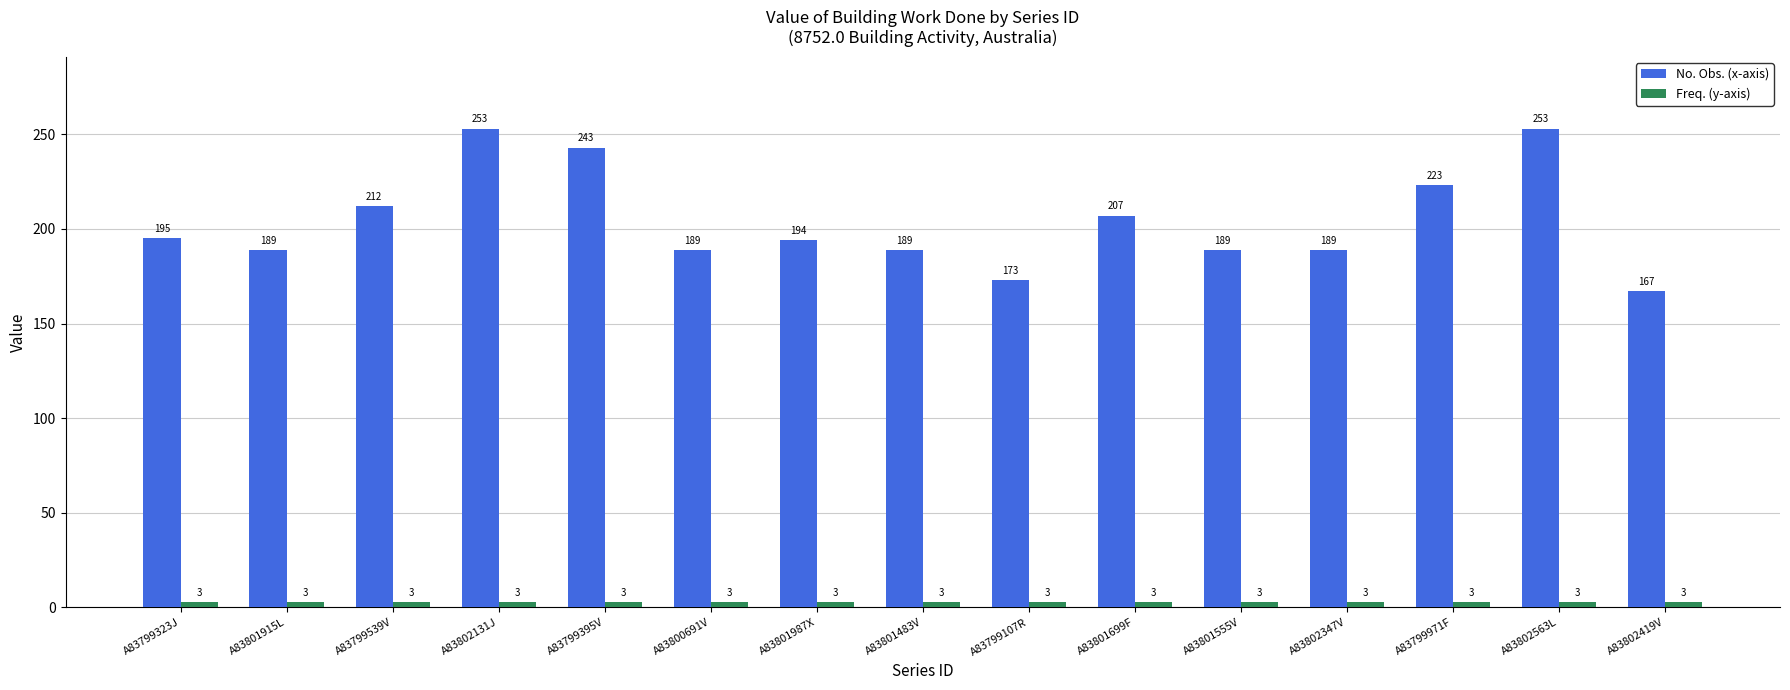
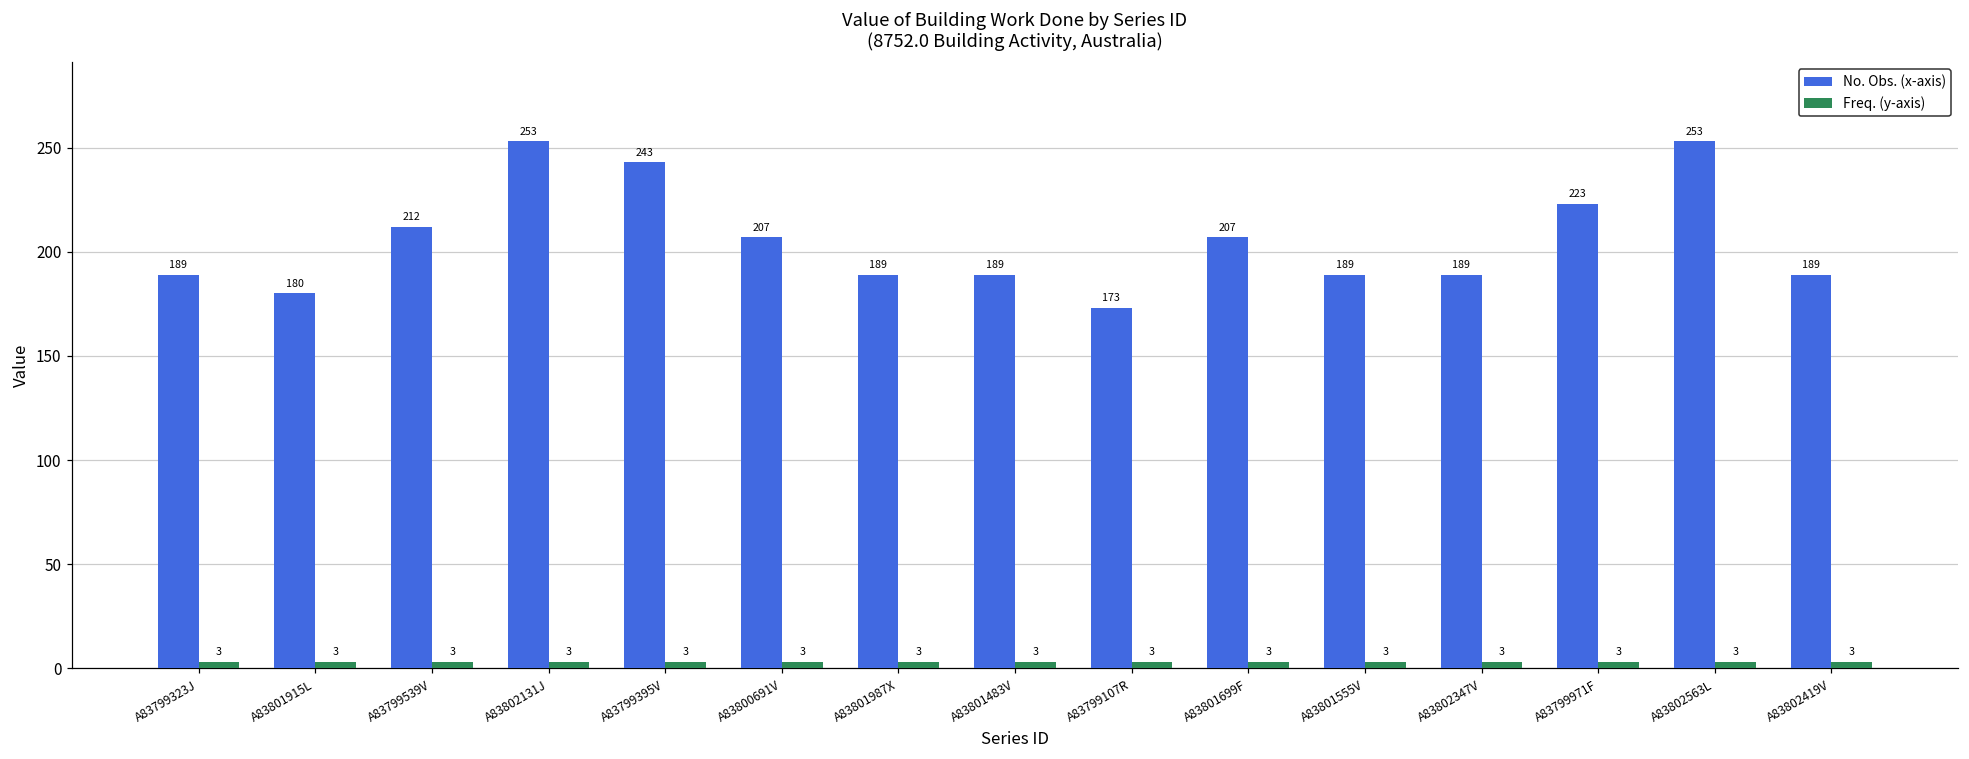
  {
    "No. Obs. (x-axis)": {
-     "A83799323J": 195,
-     "A83801915L": 189,
+     "A83799323J": 189,
+     "A83801915L": 180,
      "A83799539V": 212,
      "A83802131J": 253,
      "A83799395V": 243,
-     "A83800691V": 189,
-     "A83801987X": 194,
+     "A83800691V": 207,
+     "A83801987X": 189,
      "A83801483V": 189,
      "A83799107R": 173,
      "A83801699F": 207,
      "A83801555V": 189,
      "A83802347V": 189,
      "A83799971F": 223,
      "A83802563L": 253,
-     "A83802419V": 167
+     "A83802419V": 189
    },
    "Freq. (y-axis)": {
      "A83799323J": 3,
      "A83801915L": 3,
      "A83799539V": 3,
      "A83802131J": 3,
      "A83799395V": 3,
      "A83800691V": 3,
      "A83801987X": 3,
      "A83801483V": 3,
      "A83799107R": 3,
      "A83801699F": 3,
      "A83801555V": 3,
      "A83802347V": 3,
      "A83799971F": 3,
      "A83802563L": 3,
      "A83802419V": 3
    }
  }
